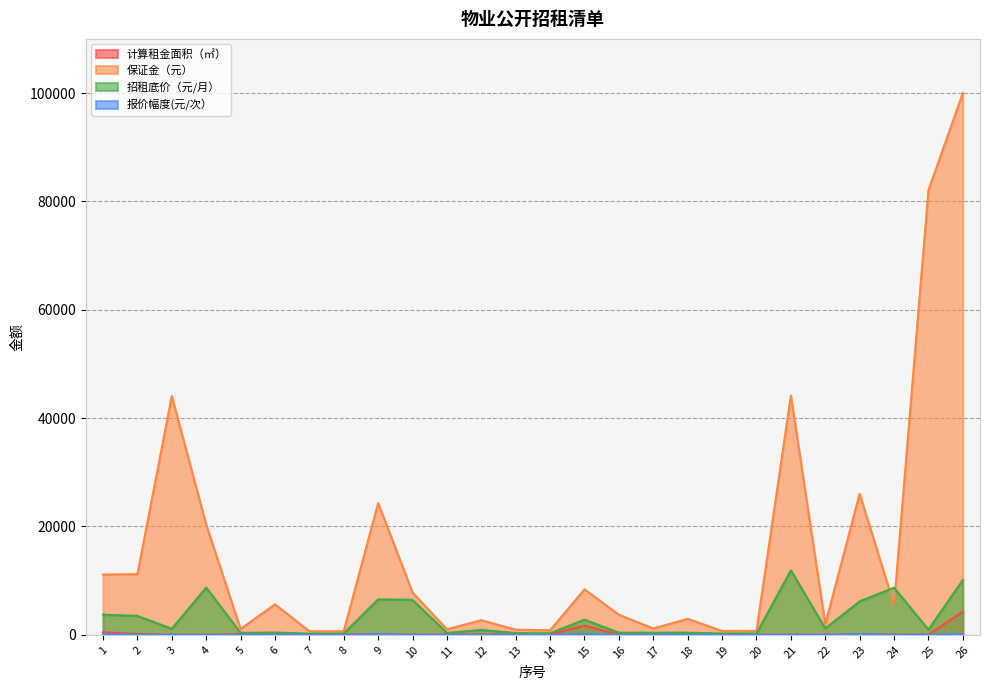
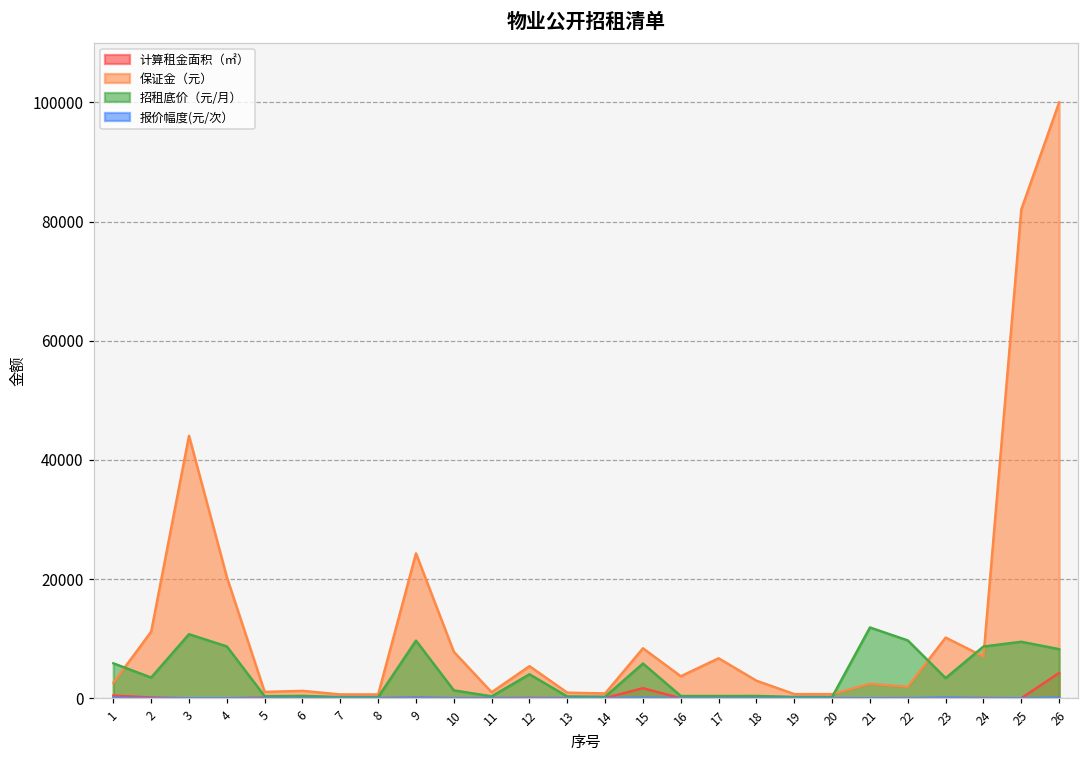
  {
    "计算租金面积（㎡）": {
      "15": 2000,
      "26": 4000
    },
    "保证金（元）": {
-     "1": 11000,
+     "1": 3000,
      "2": 11000,
      "3": 44000,
      "4": 20000,
      "5": 1000,
-     "6": 6000,
+     "6": 1000,
      "9": 24000,
      "10": 8000,
      "11": 1000,
-     "12": 3000,
+     "12": 5000,
      "13": 1000,
      "14": 1000,
      "15": 8000,
      "16": 4000,
-     "17": 1000,
+     "17": 7000,
      "18": 3000,
      "19": 1000,
-     "21": 44000,
+     "21": 2000,
      "22": 2000,
-     "23": 26000,
-     "24": 6000,
+     "23": 10000,
+     "24": 7000,
      "25": 82000,
      "26": 100000
    },
    "招租底价（元/月）": {
-     "1": 4000,
+     "1": 6000,
      "2": 3000,
-     "3": 1000,
+     "3": 11000,
      "4": 9000,
-     "9": 7000,
-     "10": 6000,
-     "12": 1000,
-     "15": 3000,
+     "9": 10000,
+     "10": 1000,
+     "12": 4000,
+     "15": 6000,
      "21": 12000,
-     "22": 1000,
-     "23": 6000,
+     "22": 10000,
+     "23": 3000,
      "24": 9000,
-     "25": 1000,
-     "26": 10000
+     "25": 9000,
+     "26": 8000
    },
    "报价幅度(元/次）": {
      "15": 0,
      "26": 0
    }
  }
